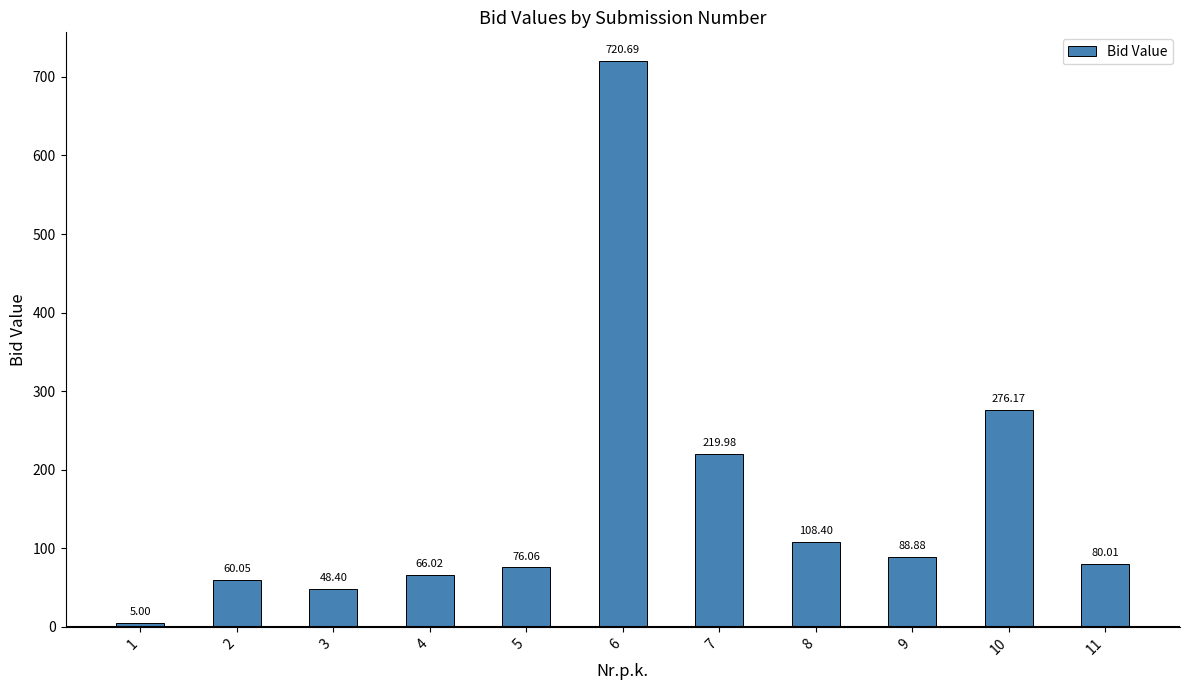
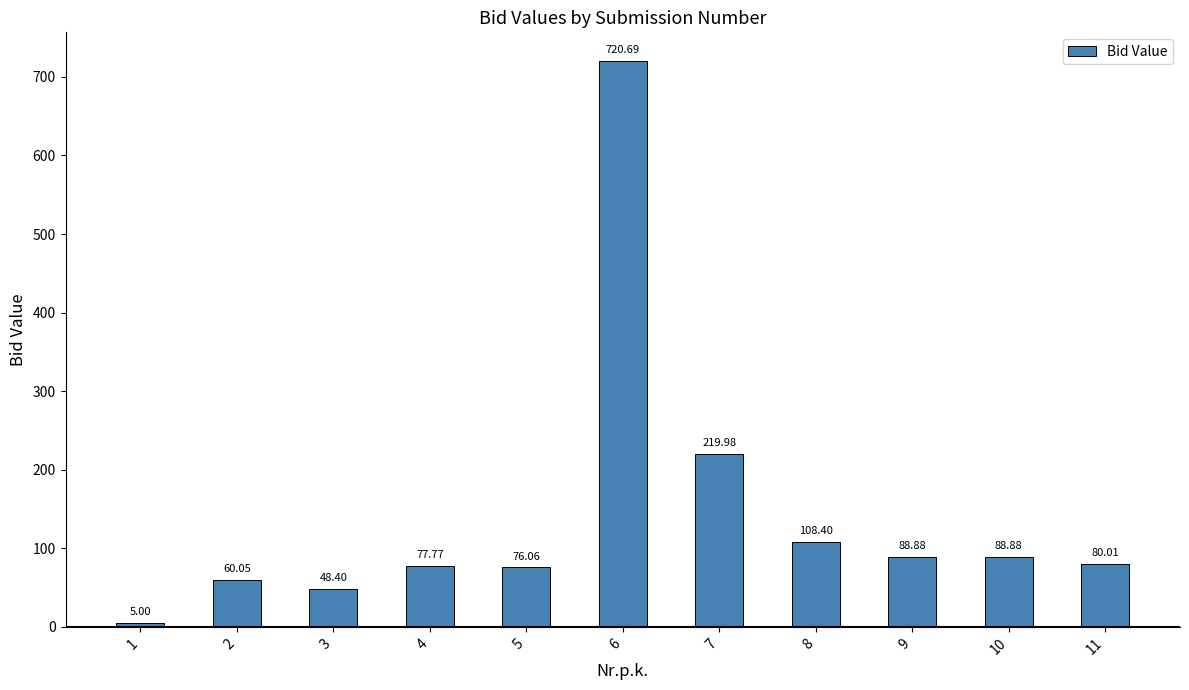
  {
    "1": 5.00,
    "2": 60.05,
    "3": 48.40,
-   "4": 66.02,
+   "4": 77.77,
    "5": 76.06,
    "6": 720.69,
    "7": 219.98,
    "8": 108.40,
    "9": 88.88,
-   "10": 276.17,
+   "10": 88.88,
    "11": 80.01
  }
